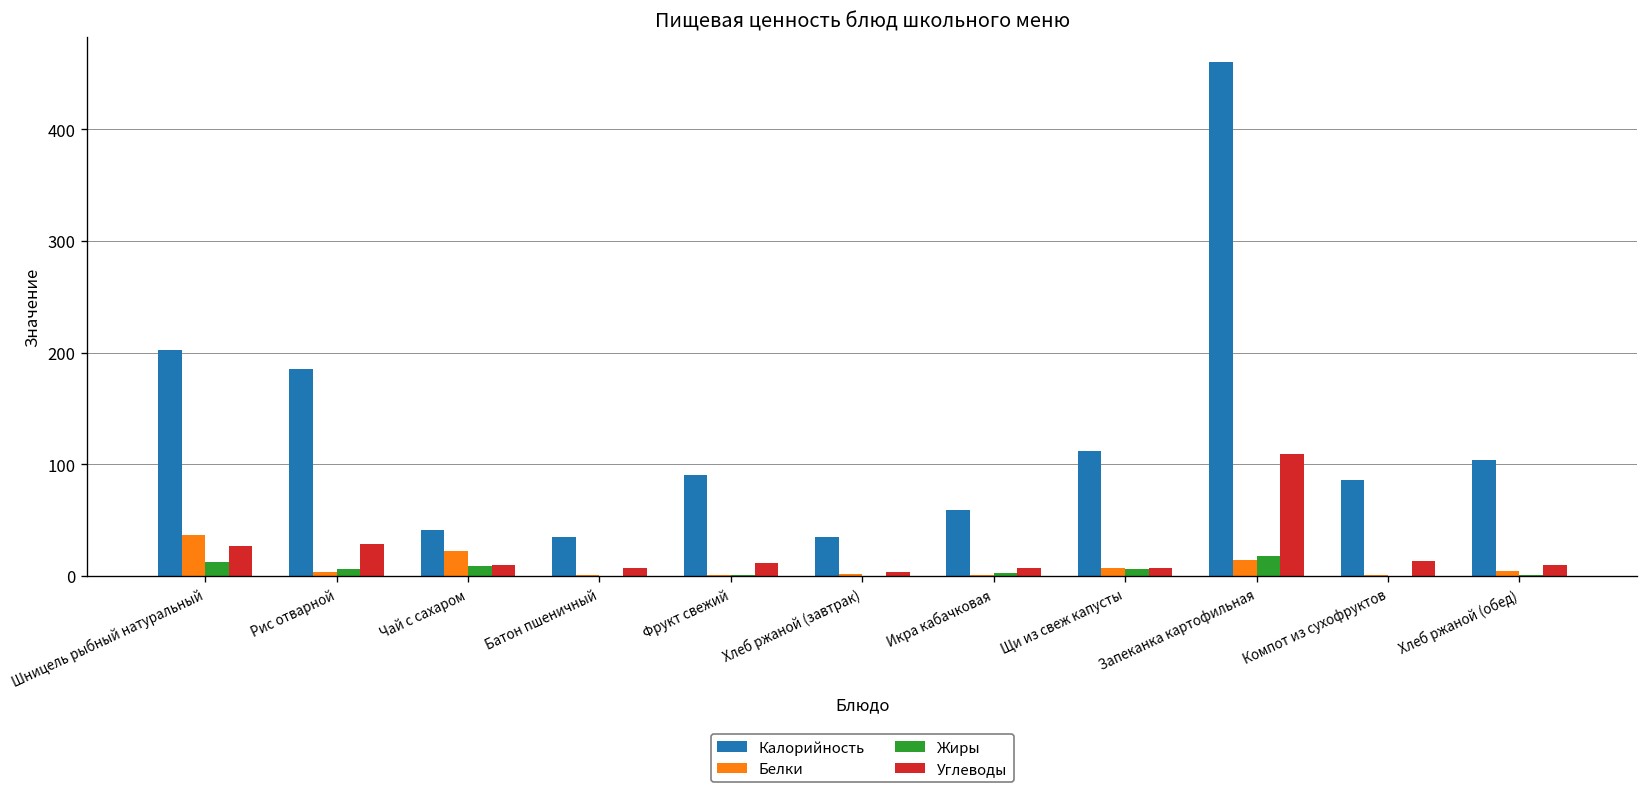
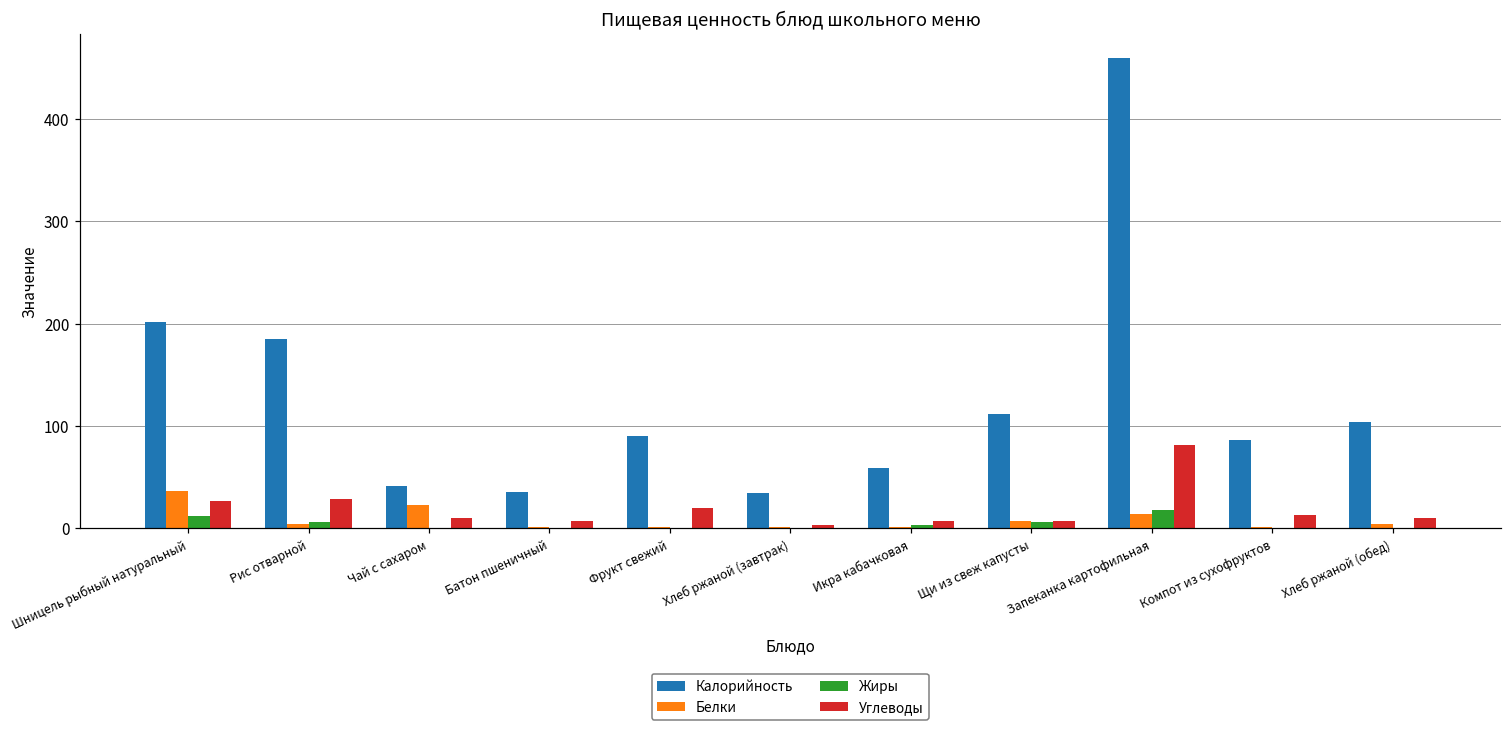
  {
    "Калорийность": {
      "Шницель рыбный натуральный": 200,
      "Рис отварной": 190,
      "Чай с сахаром": 40,
      "Батон пшеничный": 40,
      "Фрукт свежий": 90,
      "Хлеб ржаной (завтрак)": 30,
      "Икра кабачковая": 60,
      "Щи из свеж капусты": 110,
      "Запеканка картофильная": 460,
      "Компот из сухофруктов": 90,
      "Хлеб ржаной (обед)": 100
    },
    "Белки": {
      "Шницель рыбный натуральный": 40,
      "Рис отварной": 0,
      "Чай с сахаром": 20,
      "Щи из свеж капусты": 10,
      "Запеканка картофильная": 10,
      "Хлеб ржаной (обед)": 0
    },
    "Жиры": {
      "Шницель рыбный натуральный": 10,
      "Рис отварной": 10,
-     "Чай с сахаром": 10,
+     "Чай с сахаром": 0,
      "Икра кабачковая": 0,
      "Щи из свеж капусты": 10,
      "Запеканка картофильная": 20,
      "Компот из сухофруктов": 0
    },
    "Углеводы": {
      "Шницель рыбный натуральный": 30,
      "Рис отварной": 30,
      "Чай с сахаром": 10,
      "Батон пшеничный": 10,
-     "Фрукт свежий": 10,
+     "Фрукт свежий": 20,
      "Хлеб ржаной (завтрак)": 0,
      "Икра кабачковая": 10,
      "Щи из свеж капусты": 10,
-     "Запеканка картофильная": 110,
+     "Запеканка картофильная": 80,
      "Компот из сухофруктов": 10,
      "Хлеб ржаной (обед)": 10
    }
  }
